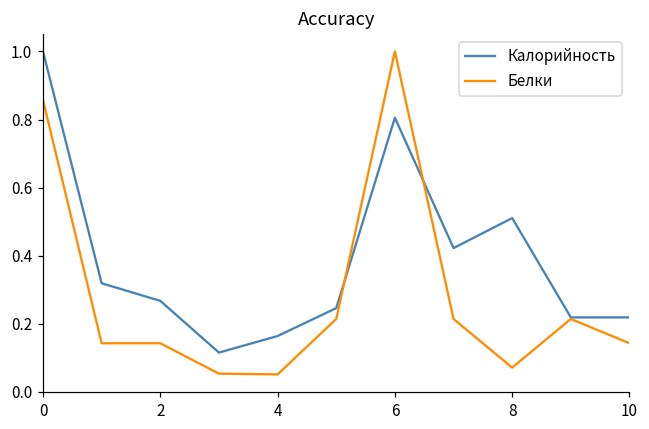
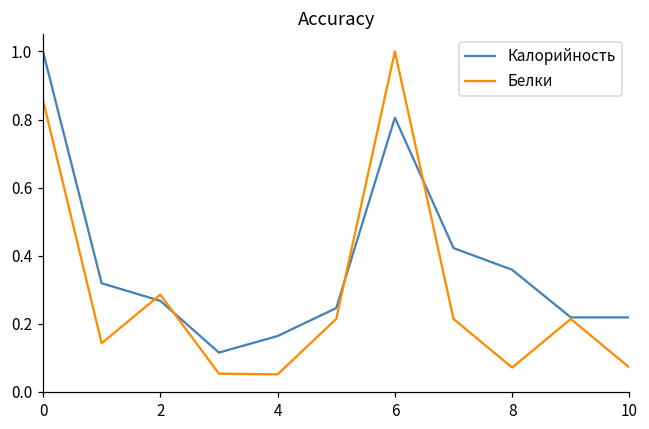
  {
    "Калорийность": {
      "0": 1.00,
      "2": 0.27,
      "4": 0.16,
      "6": 0.81,
-     "8": 0.51,
+     "8": 0.36,
      "10": 0.22
    },
    "Белки": {
      "0": 0.86,
-     "2": 0.14,
+     "2": 0.29,
      "4": 0.05,
      "6": 1.00,
      "8": 0.07,
-     "10": 0.14
+     "10": 0.07
    }
  }
